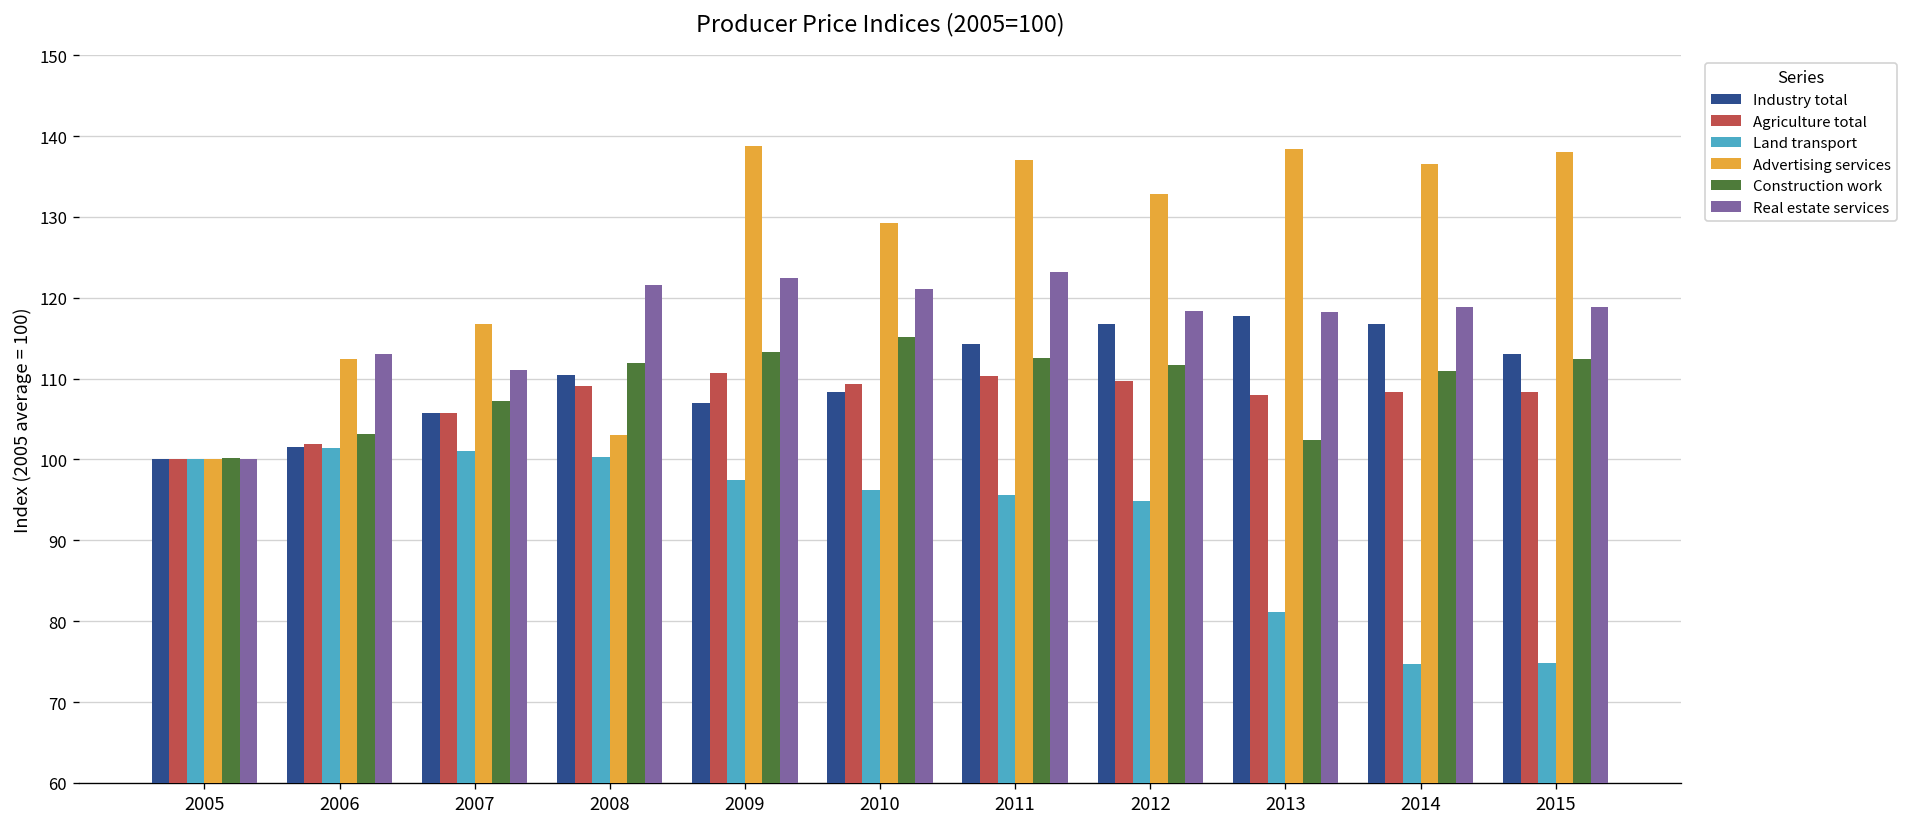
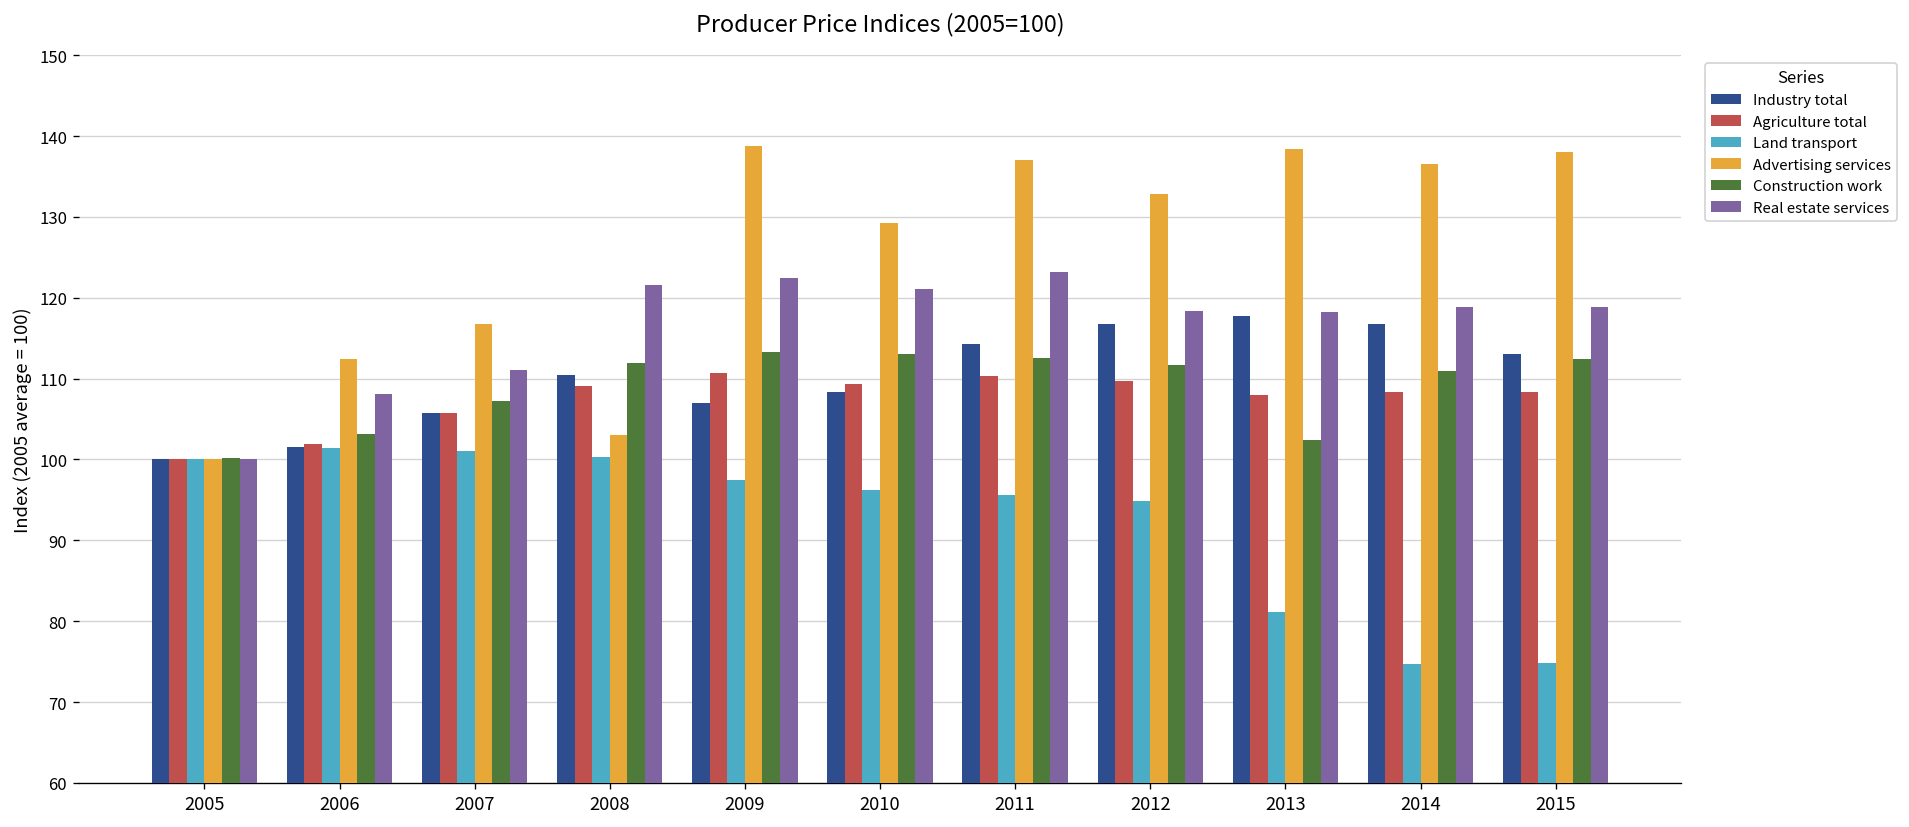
  {
    "Industry total": {
      "2005": 100,
      "2006": 102,
      "2007": 106,
      "2008": 111,
      "2009": 107,
      "2010": 108,
      "2011": 114,
      "2012": 117,
      "2013": 118,
      "2014": 117,
      "2015": 113
    },
    "Agriculture total": {
      "2005": 100,
      "2006": 102,
      "2007": 106,
      "2008": 109,
      "2009": 111,
      "2010": 109,
      "2011": 110,
      "2012": 110,
      "2013": 108,
      "2014": 108,
      "2015": 108
    },
    "Land transport": {
      "2005": 100,
      "2006": 101,
      "2007": 101,
      "2008": 100,
      "2009": 98,
      "2010": 96,
      "2011": 96,
      "2012": 95,
      "2013": 81,
      "2014": 75,
      "2015": 75
    },
    "Advertising services": {
      "2005": 100,
      "2006": 112,
      "2007": 117,
      "2008": 103,
      "2009": 139,
      "2010": 129,
      "2011": 137,
      "2012": 133,
      "2013": 138,
      "2014": 137,
      "2015": 138
    },
    "Construction work": {
      "2005": 100,
      "2006": 103,
      "2007": 107,
      "2008": 112,
      "2009": 113,
-     "2010": 115,
+     "2010": 113,
      "2011": 113,
      "2012": 112,
      "2013": 102,
      "2014": 111,
      "2015": 112
    },
    "Real estate services": {
      "2005": 100,
-     "2006": 113,
+     "2006": 108,
      "2007": 111,
      "2008": 122,
      "2009": 123,
      "2010": 121,
      "2011": 123,
      "2012": 118,
      "2013": 118,
      "2014": 119,
      "2015": 119
    }
  }
